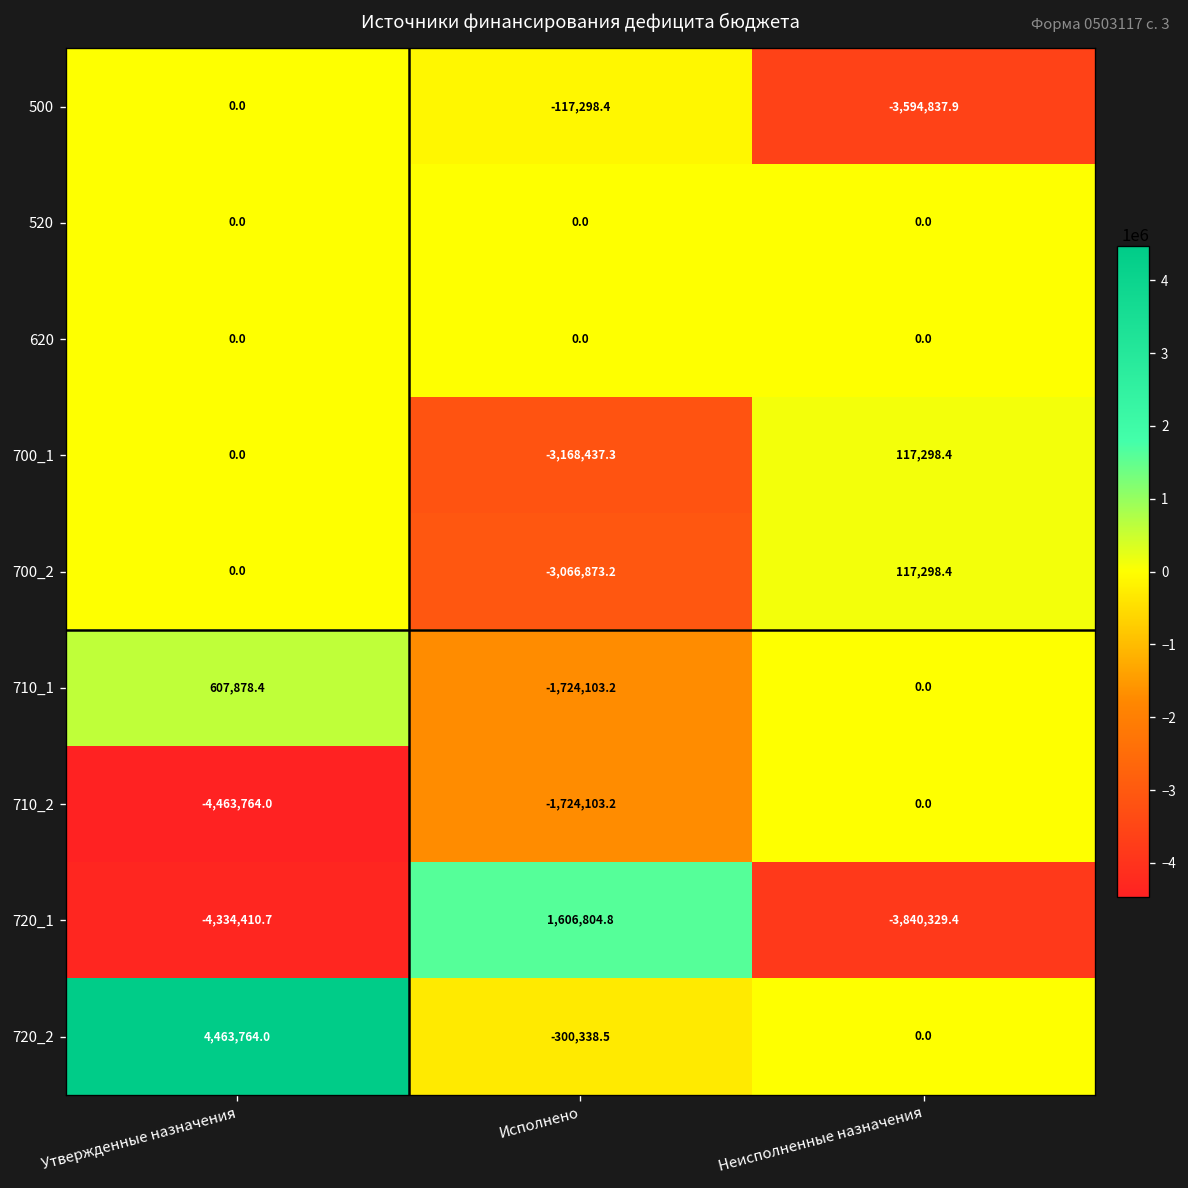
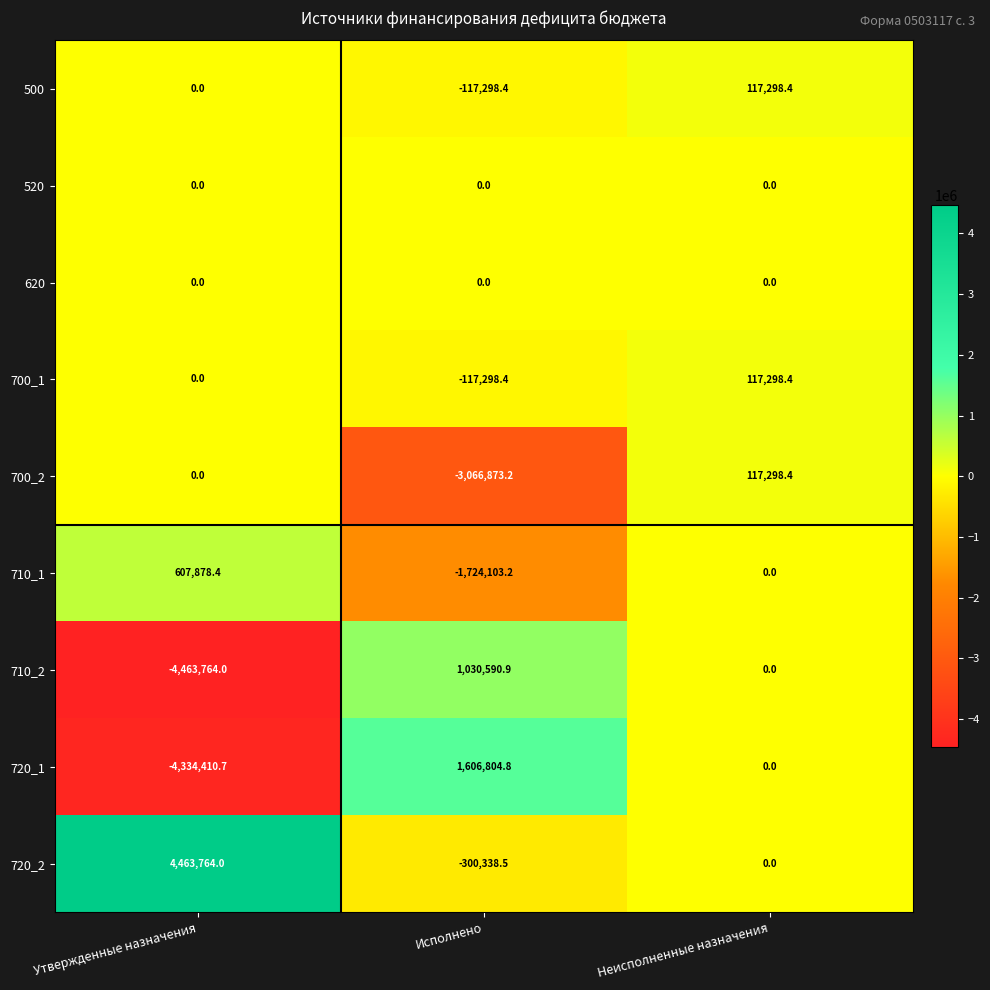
  {
    "500": {
      "Утвержденные назначения": "0.0",
      "Исполнено": "-117,298.4",
-     "Неисполненные назначения": "-3,594,837.9"
+     "Неисполненные назначения": "117,298.4"
    },
    "520": {
      "Утвержденные назначения": "0.0",
      "Исполнено": "0.0",
      "Неисполненные назначения": "0.0"
    },
    "620": {
      "Утвержденные назначения": "0.0",
      "Исполнено": "0.0",
      "Неисполненные назначения": "0.0"
    },
    "700_1": {
      "Утвержденные назначения": "0.0",
-     "Исполнено": "-3,168,437.3",
+     "Исполнено": "-117,298.4",
      "Неисполненные назначения": "117,298.4"
    },
    "700_2": {
      "Утвержденные назначения": "0.0",
      "Исполнено": "-3,066,873.2",
      "Неисполненные назначения": "117,298.4"
    },
    "710_1": {
      "Утвержденные назначения": "607,878.4",
      "Исполнено": "-1,724,103.2",
      "Неисполненные назначения": "0.0"
    },
    "710_2": {
      "Утвержденные назначения": "-4,463,764.0",
-     "Исполнено": "-1,724,103.2",
+     "Исполнено": "1,030,590.9",
      "Неисполненные назначения": "0.0"
    },
    "720_1": {
      "Утвержденные назначения": "-4,334,410.7",
      "Исполнено": "1,606,804.8",
-     "Неисполненные назначения": "-3,840,329.4"
+     "Неисполненные назначения": "0.0"
    },
    "720_2": {
      "Утвержденные назначения": "4,463,764.0",
      "Исполнено": "-300,338.5",
      "Неисполненные назначения": "0.0"
    }
  }
